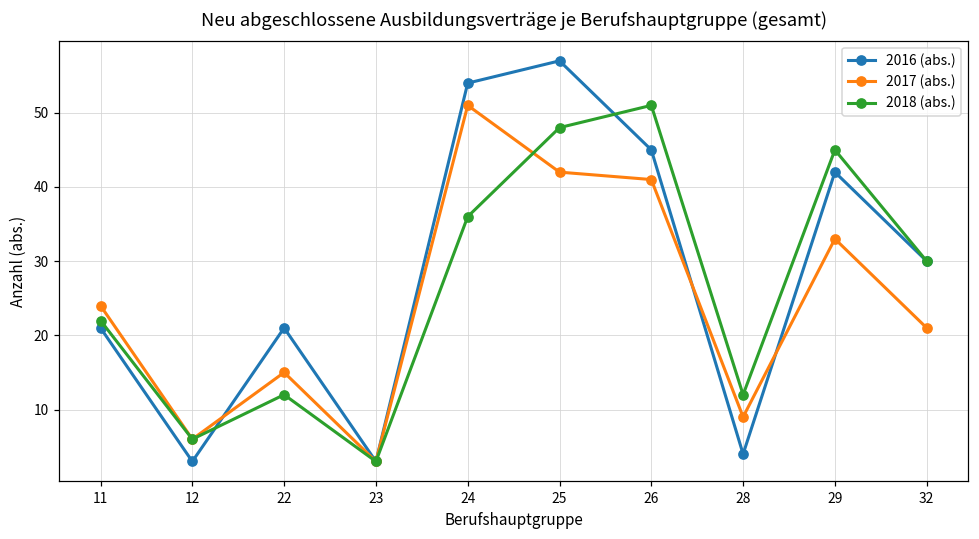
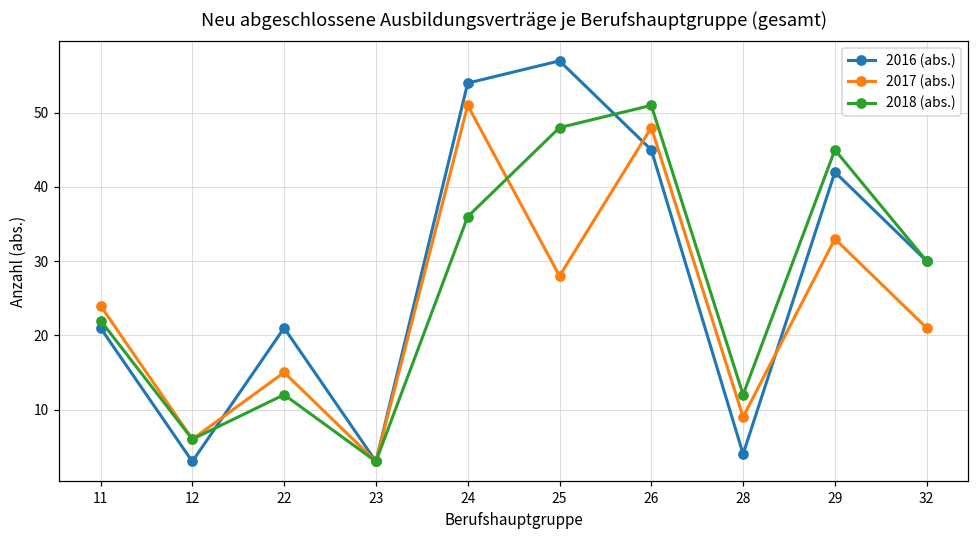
  {
    "2016 (abs.)": {
      "11": 21,
      "12": 3,
      "22": 21,
      "24": 54,
      "25": 57,
      "26": 45,
      "28": 4,
      "29": 42
    },
    "2017 (abs.)": {
      "11": 24,
      "22": 15,
      "24": 51,
-     "25": 42,
-     "26": 41,
+     "25": 28,
+     "26": 48,
      "28": 9,
      "29": 33,
      "32": 21
    },
    "2018 (abs.)": {
      "11": 22,
      "22": 12,
      "24": 36,
      "25": 48,
      "26": 51,
      "28": 12,
      "29": 45
    }
  }
